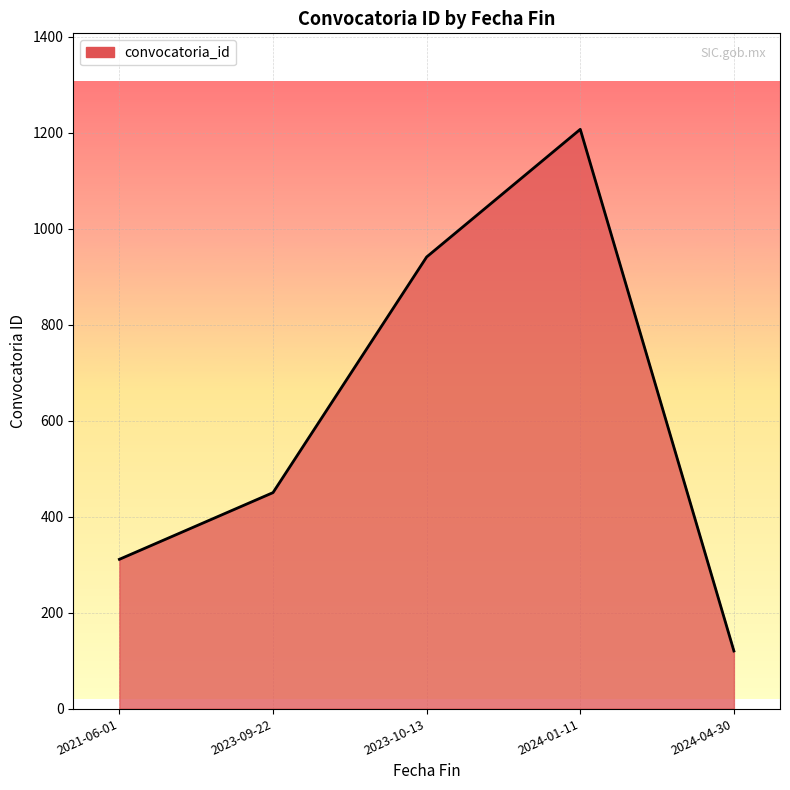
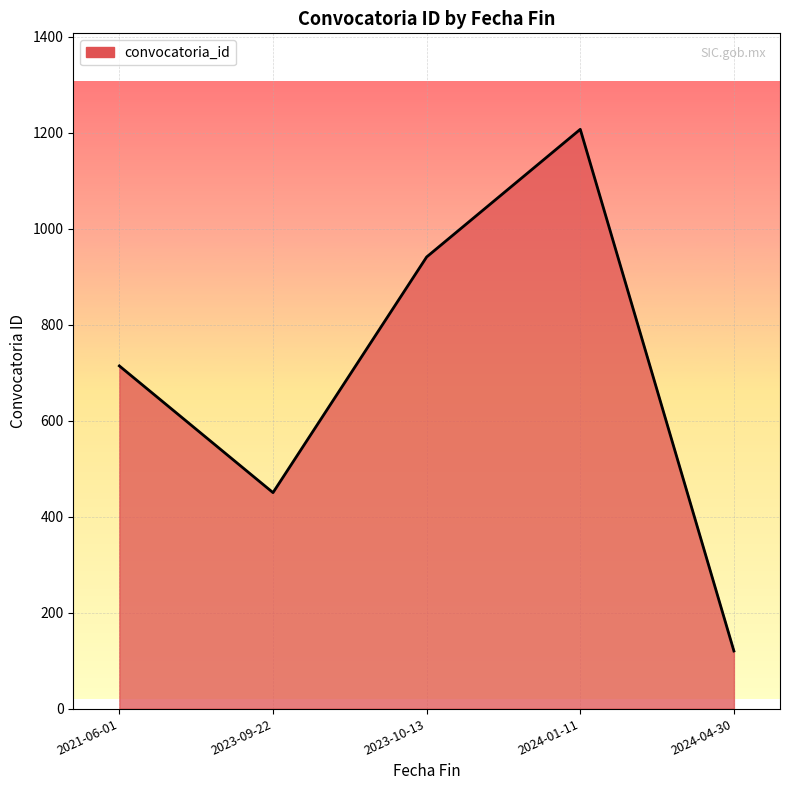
  {
-   "2021-06-01": 310,
+   "2021-06-01": 710,
    "2023-09-22": 450,
    "2023-10-13": 940,
    "2024-01-11": 1210,
    "2024-04-30": 120
  }
